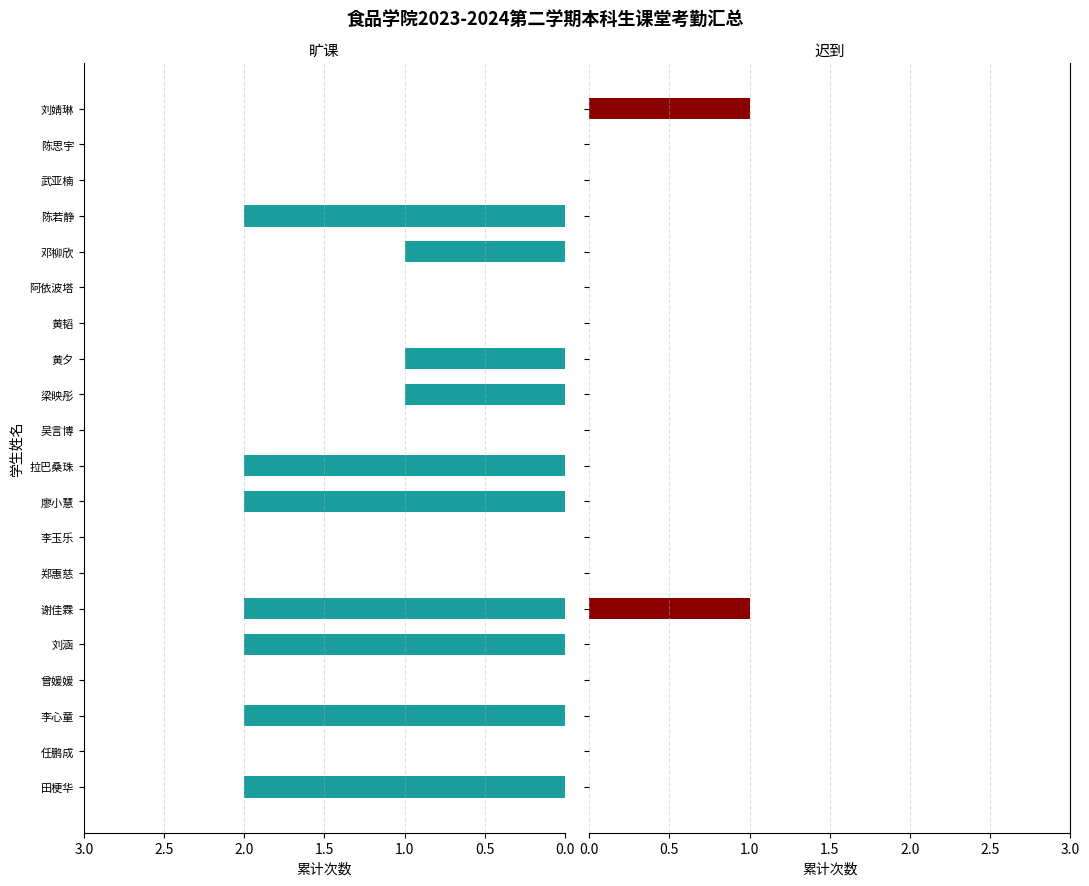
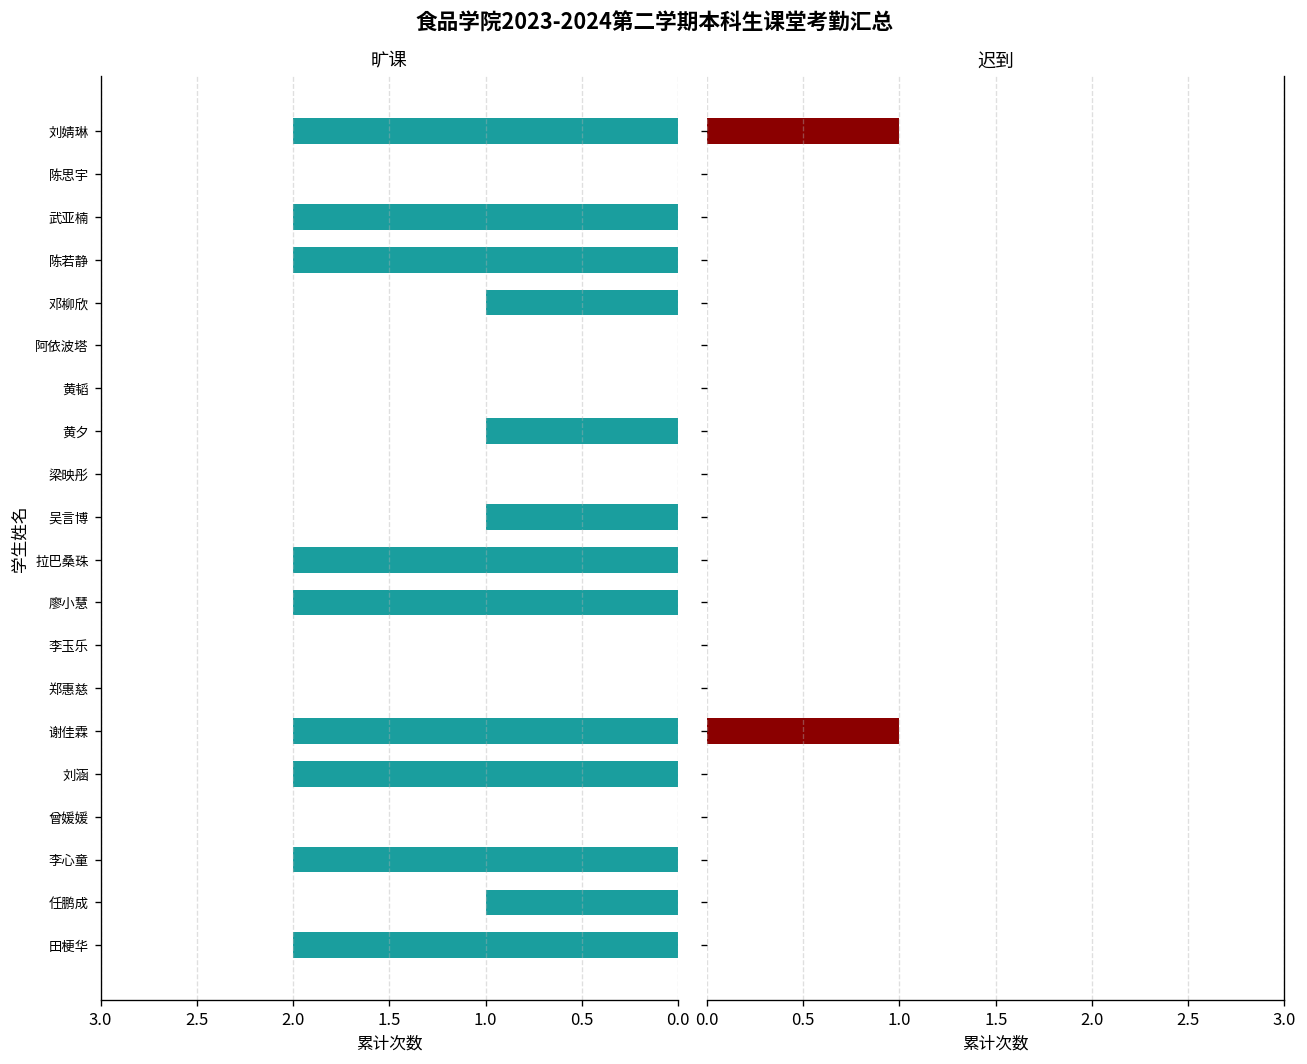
  {
    "旷课": {
-     "刘婧琳": 0,
+     "刘婧琳": 2,
      "陈思宇": 0,
-     "武亚楠": 0,
+     "武亚楠": 2,
      "陈若静": 2,
      "邓柳欣": 1,
      "阿依波塔": 0,
      "黄韬": 0,
      "黄夕": 1,
-     "梁映彤": 1,
-     "吴言博": 0,
+     "梁映彤": 0,
+     "吴言博": 1,
      "拉巴桑珠": 2,
      "廖小慧": 2,
      "李玉乐": 0,
      "郑惠慈": 0,
      "谢佳霖": 2,
      "刘涵": 2,
      "曾媛媛": 0,
      "李心童": 2,
-     "任鹏成": 0,
+     "任鹏成": 1,
      "田梗华": 2
    }
  }
